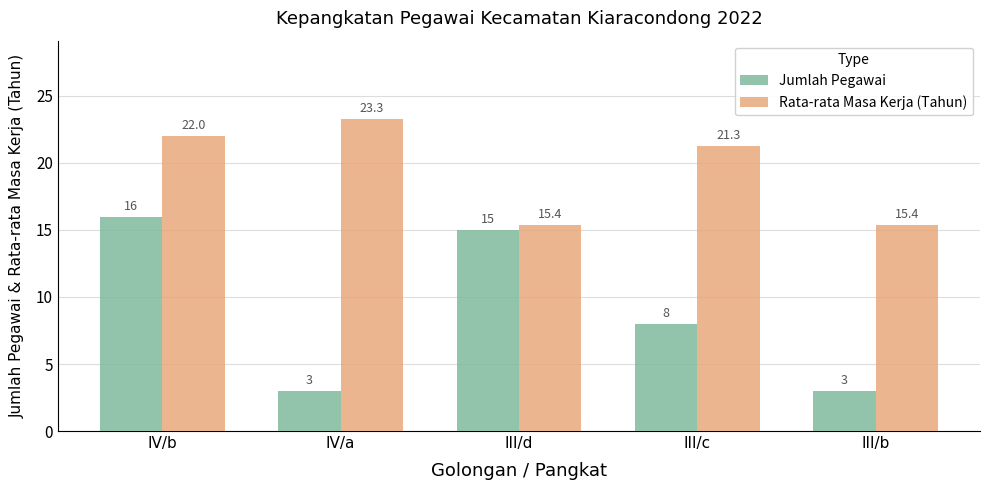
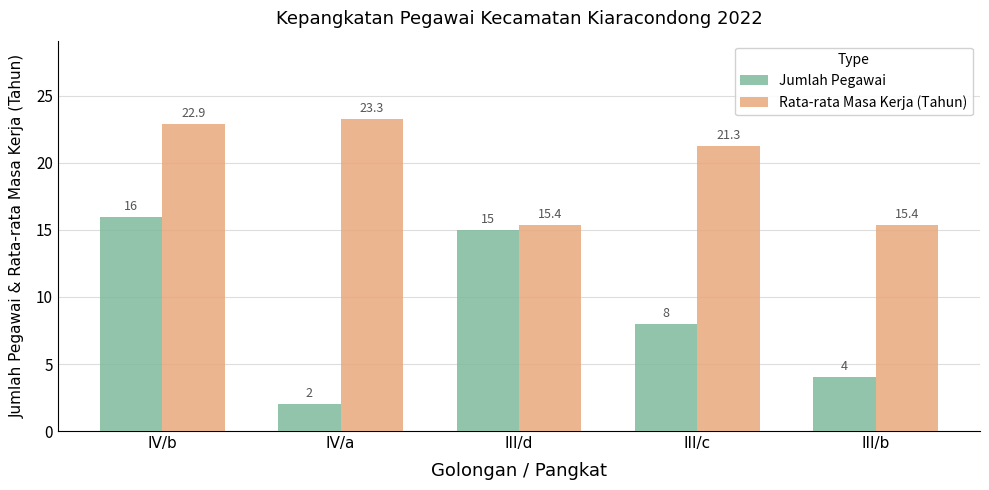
  {
    "Jumlah Pegawai": {
      "IV/b": 16,
-     "IV/a": 3,
+     "IV/a": 2,
      "III/d": 15,
      "III/c": 8,
-     "III/b": 3
+     "III/b": 4
    },
    "Rata-rata Masa Kerja (Tahun)": {
-     "IV/b": 22.0,
+     "IV/b": 22.9,
      "IV/a": 23.3,
      "III/d": 15.4,
      "III/c": 21.3,
      "III/b": 15.4
    }
  }
